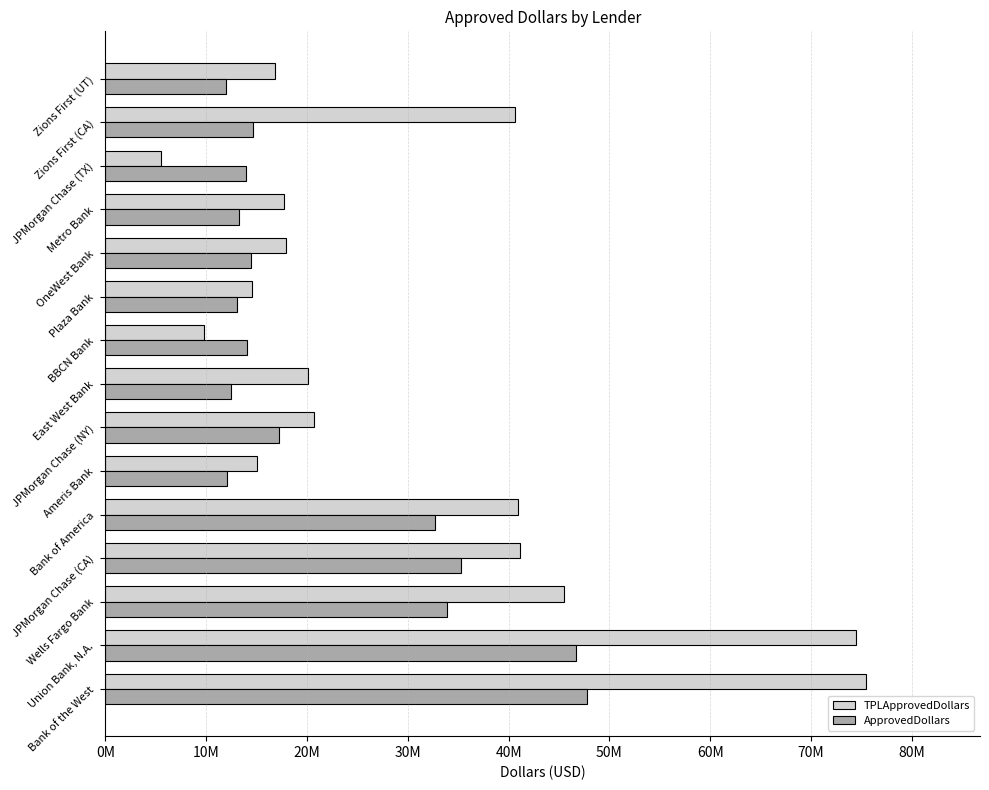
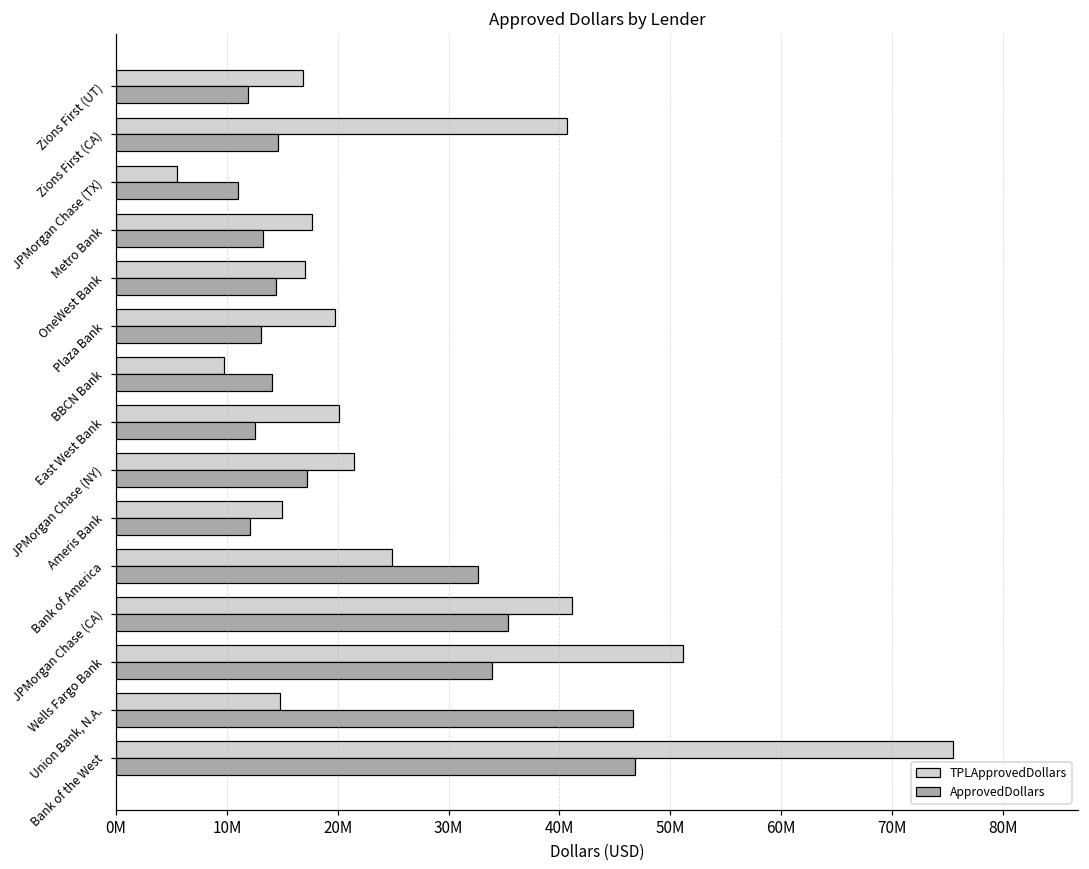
  {
    "TPLApprovedDollars": {
      "Zions First (UT)": 16900000,
      "Zions First (CA)": 40600000,
      "JPMorgan Chase (TX)": 5500000,
      "Metro Bank": 17700000,
-     "OneWest Bank": 18000000,
-     "Plaza Bank": 14600000,
+     "OneWest Bank": 17000000,
+     "Plaza Bank": 19800000,
      "BBCN Bank": 9800000,
      "East West Bank": 20100000,
-     "JPMorgan Chase (NY)": 20700000,
+     "JPMorgan Chase (NY)": 21500000,
      "Ameris Bank": 15000000,
-     "Bank of America": 40900000,
+     "Bank of America": 24900000,
      "JPMorgan Chase (CA)": 41200000,
-     "Wells Fargo Bank": 45500000,
-     "Union Bank, N.A.": 74500000,
+     "Wells Fargo Bank": 51200000,
+     "Union Bank, N.A.": 14800000,
      "Bank of the West": 75400000
    },
    "ApprovedDollars": {
      "Zions First (UT)": 12000000,
      "Zions First (CA)": 14600000,
-     "JPMorgan Chase (TX)": 13900000,
+     "JPMorgan Chase (TX)": 11000000,
      "Metro Bank": 13300000,
      "OneWest Bank": 14500000,
      "Plaza Bank": 13100000,
      "BBCN Bank": 14000000,
      "East West Bank": 12500000,
      "JPMorgan Chase (NY)": 17200000,
      "Ameris Bank": 12100000,
      "Bank of America": 32700000,
      "JPMorgan Chase (CA)": 35300000,
      "Wells Fargo Bank": 33900000,
      "Union Bank, N.A.": 46700000,
-     "Bank of the West": 47700000
+     "Bank of the West": 46800000
    }
  }
